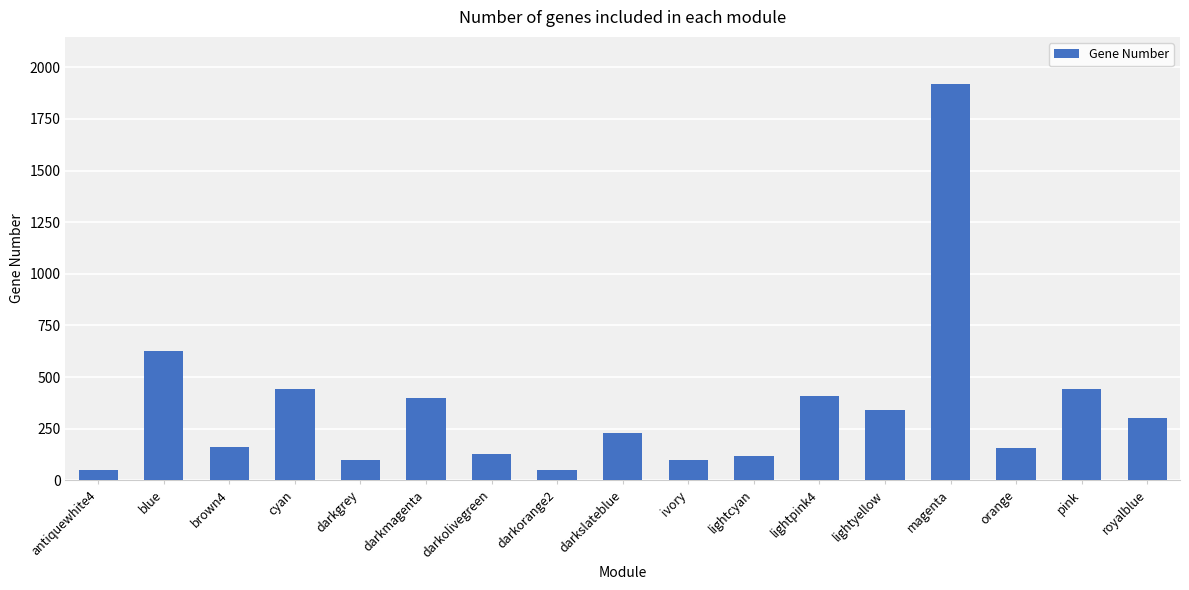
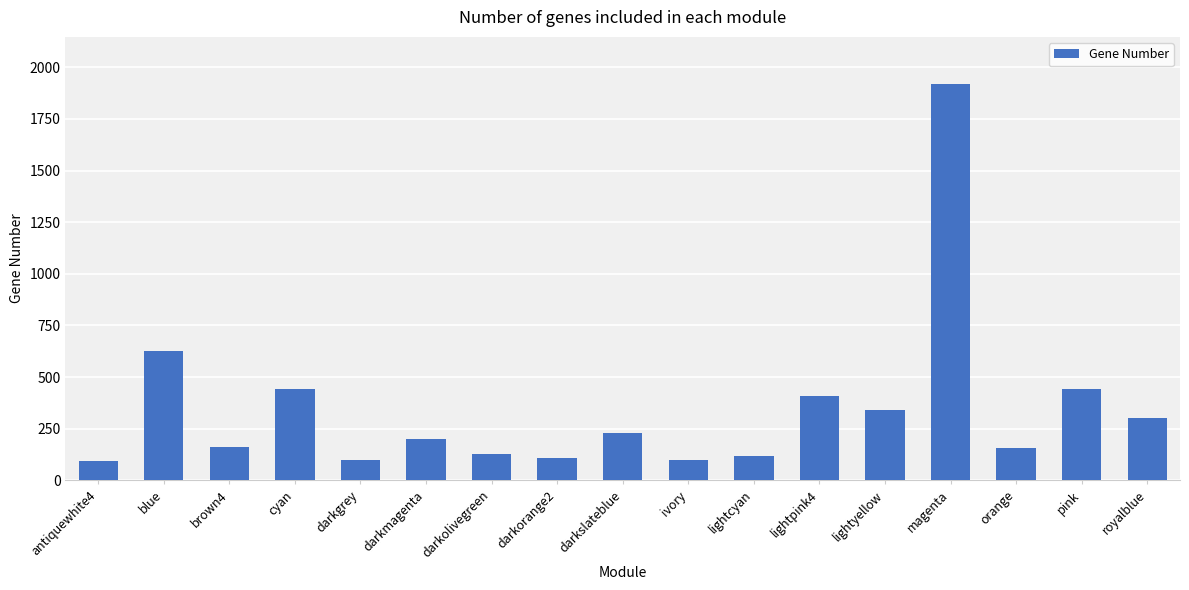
  {
-   "antiquewhite4": 50,
+   "antiquewhite4": 90,
    "blue": 630,
    "brown4": 160,
    "cyan": 440,
    "darkgrey": 100,
-   "darkmagenta": 400,
+   "darkmagenta": 200,
    "darkolivegreen": 130,
-   "darkorange2": 50,
+   "darkorange2": 110,
    "darkslateblue": 230,
    "ivory": 100,
    "lightcyan": 120,
    "lightpink4": 410,
    "lightyellow": 340,
    "magenta": 1920,
    "orange": 160,
    "pink": 440,
    "royalblue": 300
  }
